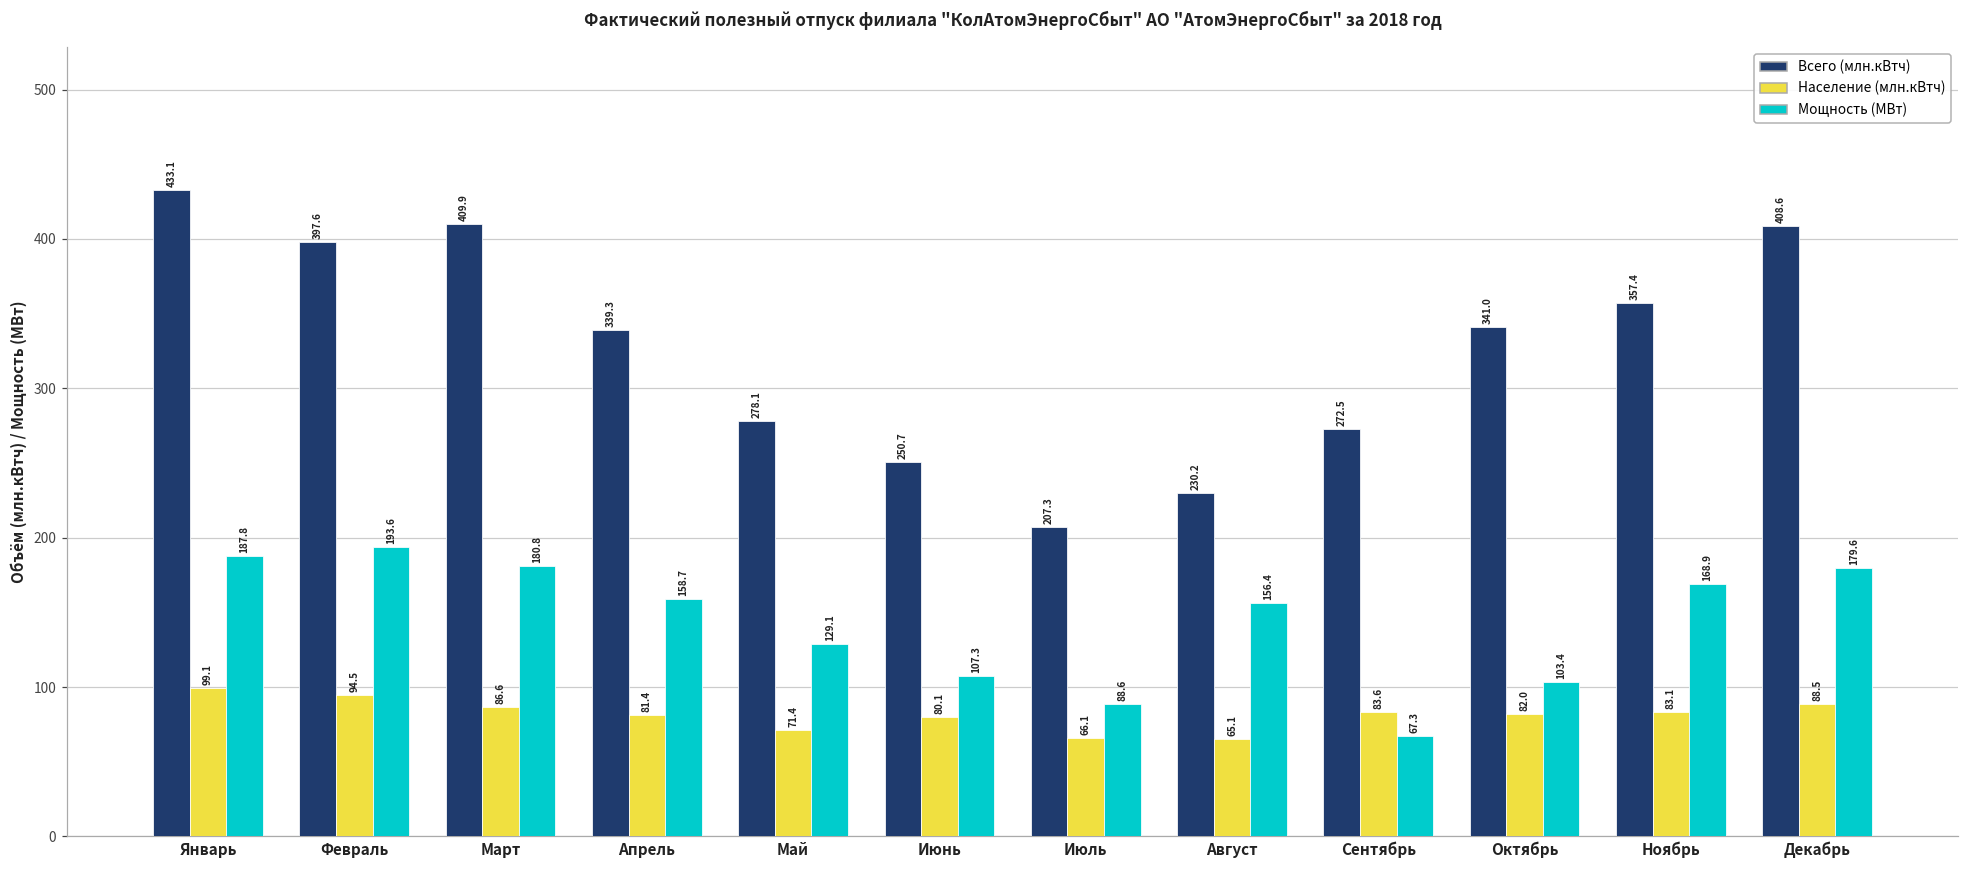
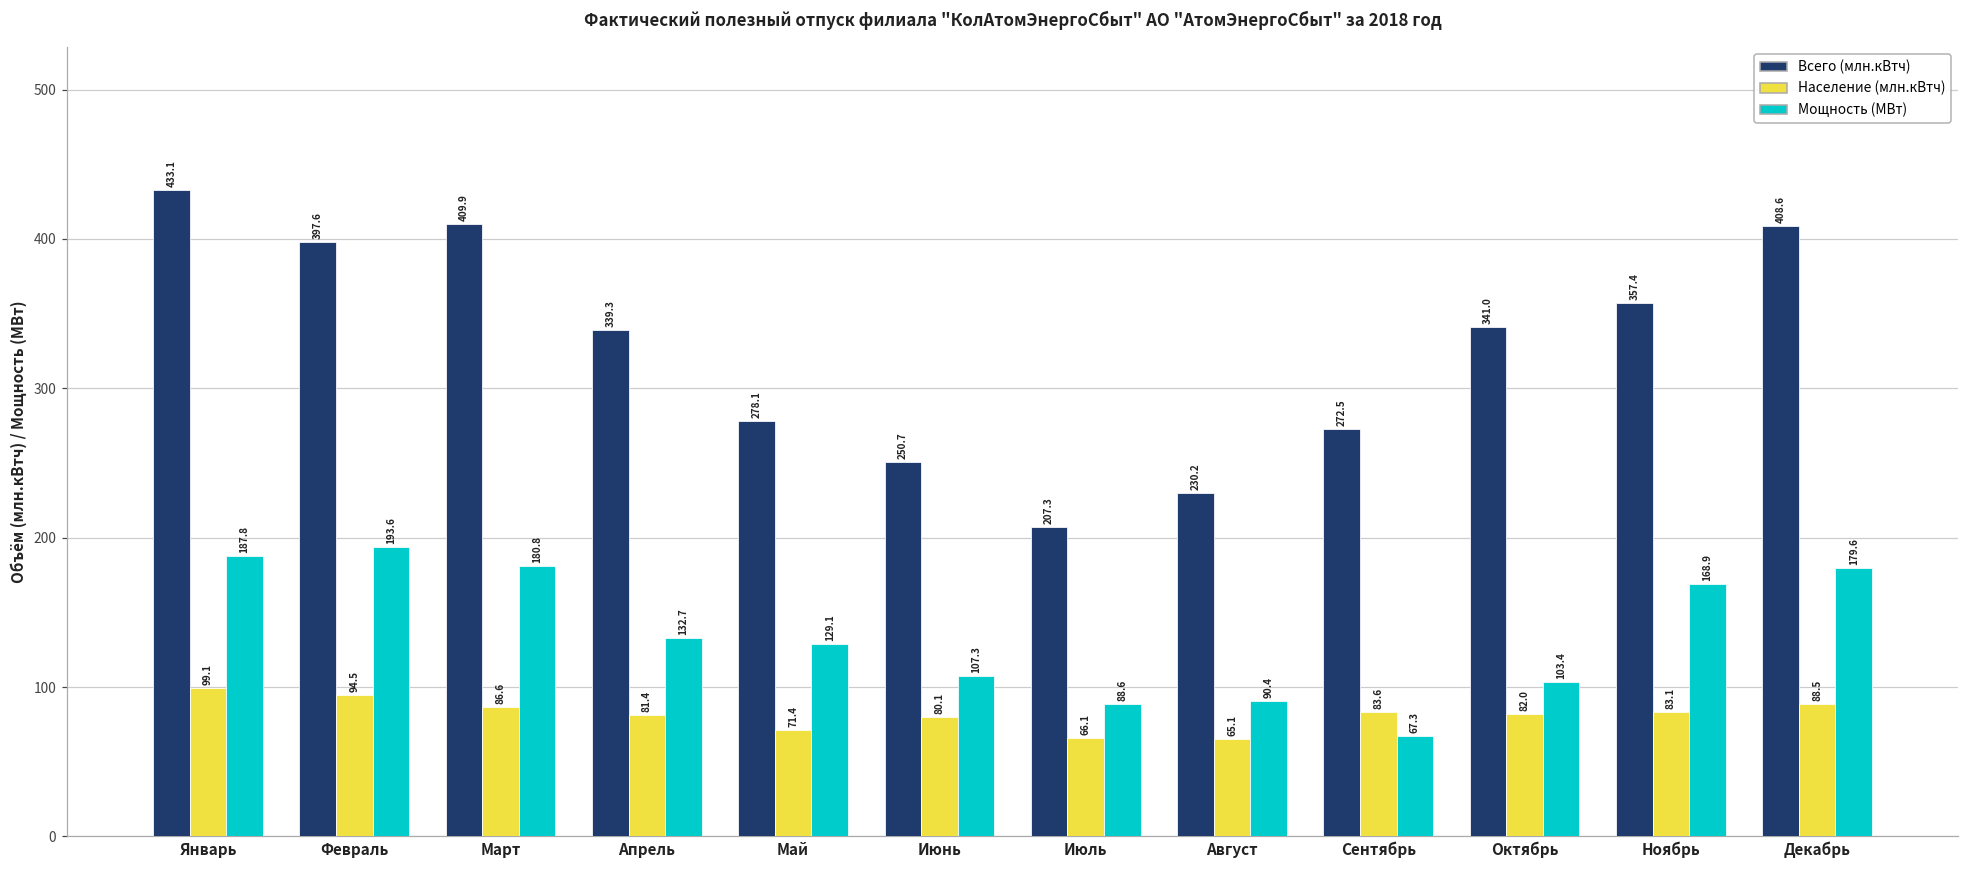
  {
    "Всего (млн.кВтч)": {
      "Январь": 433.1,
      "Февраль": 397.6,
      "Март": 409.9,
      "Апрель": 339.3,
      "Май": 278.1,
      "Июнь": 250.7,
      "Июль": 207.3,
      "Август": 230.2,
      "Сентябрь": 272.5,
      "Октябрь": 341.0,
      "Ноябрь": 357.4,
      "Декабрь": 408.6
    },
    "Население (млн.кВтч)": {
      "Январь": 99.1,
      "Февраль": 94.5,
      "Март": 86.6,
      "Апрель": 81.4,
      "Май": 71.4,
      "Июнь": 80.1,
      "Июль": 66.1,
      "Август": 65.1,
      "Сентябрь": 83.6,
      "Октябрь": 82.0,
      "Ноябрь": 83.1,
      "Декабрь": 88.5
    },
    "Мощность (МВт)": {
      "Январь": 187.8,
      "Февраль": 193.6,
      "Март": 180.8,
-     "Апрель": 158.7,
+     "Апрель": 132.7,
      "Май": 129.1,
      "Июнь": 107.3,
      "Июль": 88.6,
-     "Август": 156.4,
+     "Август": 90.4,
      "Сентябрь": 67.3,
      "Октябрь": 103.4,
      "Ноябрь": 168.9,
      "Декабрь": 179.6
    }
  }
